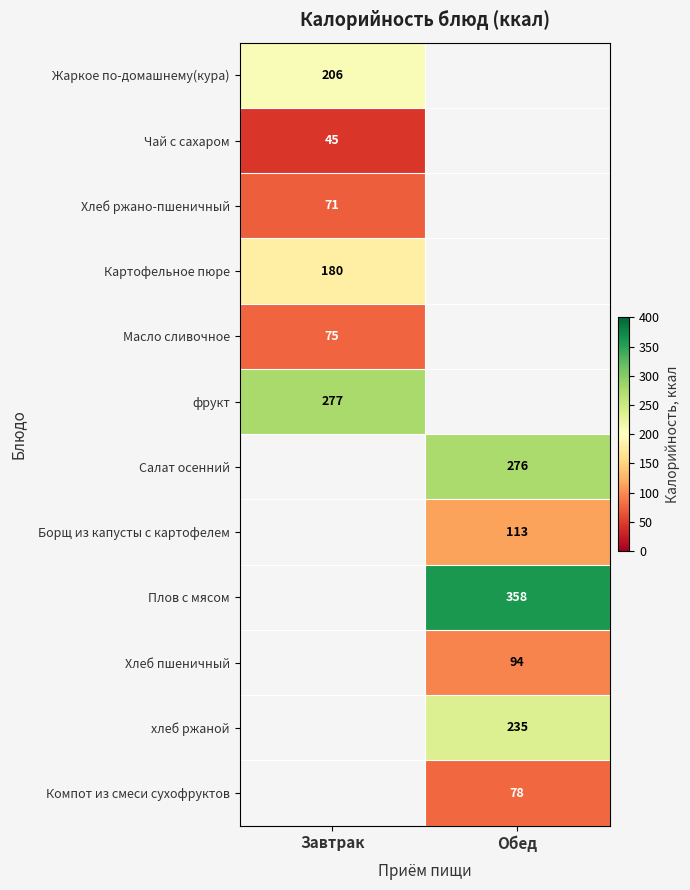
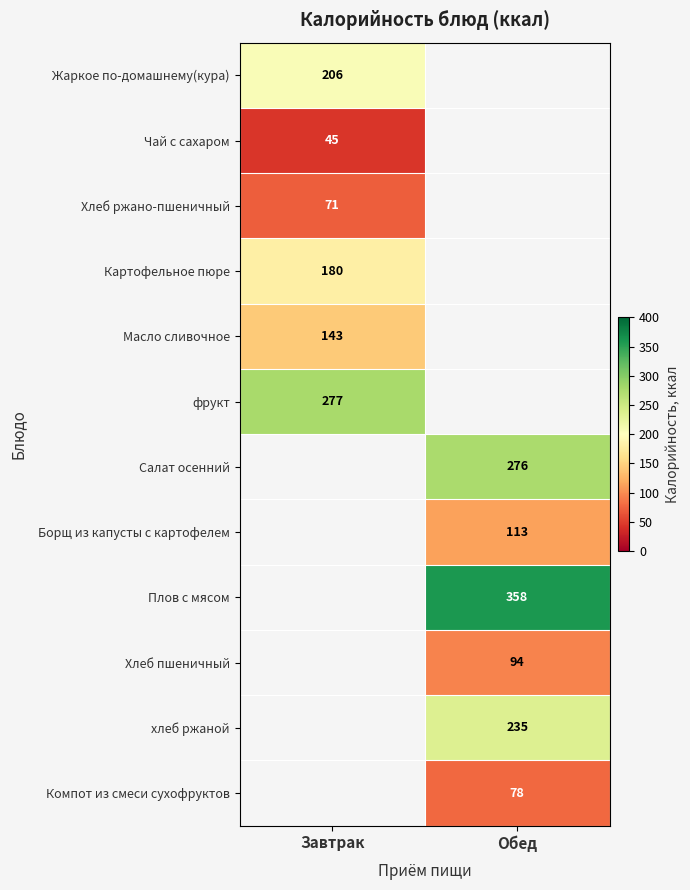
  {
    "Жаркое по-домашнему(кура)": {
      "Завтрак": 206
    },
    "Чай с сахаром": {
      "Завтрак": 45
    },
    "Хлеб ржано-пшеничный": {
      "Завтрак": 71
    },
    "Картофельное пюре": {
      "Завтрак": 180
    },
    "Масло сливочное": {
-     "Завтрак": 75
+     "Завтрак": 143
    },
    "фрукт": {
      "Завтрак": 277
    },
    "Салат осенний": {
      "Обед": 276
    },
    "Борщ из капусты с картофелем": {
      "Обед": 113
    },
    "Плов с мясом": {
      "Обед": 358
    },
    "Хлеб пшеничный": {
      "Обед": 94
    },
    "хлеб ржаной": {
      "Обед": 235
    },
    "Компот из смеси сухофруктов": {
      "Обед": 78
    }
  }
